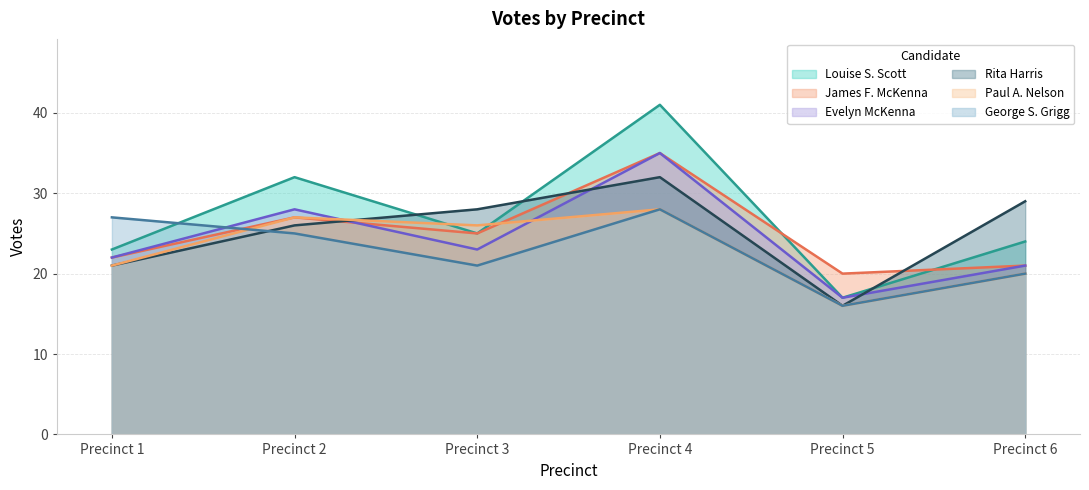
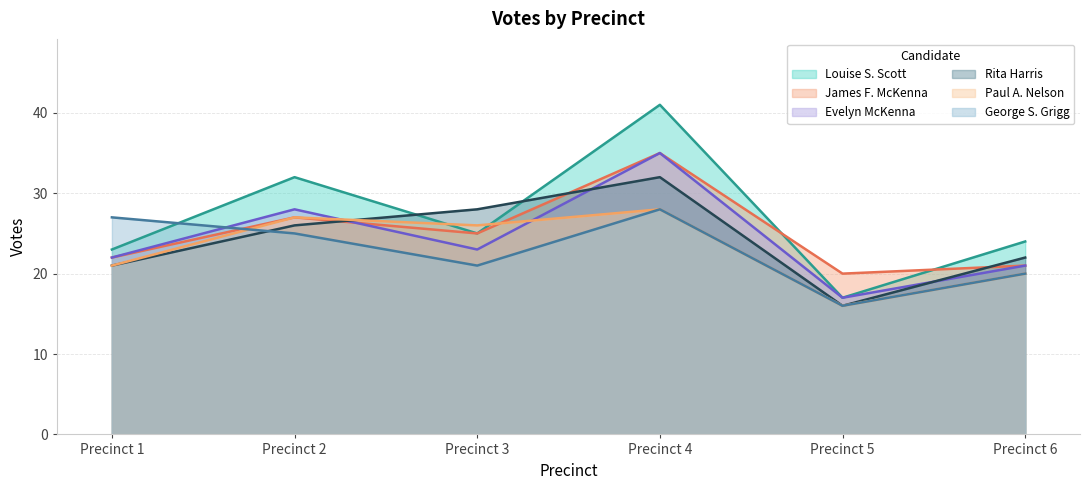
  {
    "Rita Harris": {
      "Precinct 2": 26,
      "Precinct 3": 28,
      "Precinct 4": 32,
-     "Precinct 6": 29
+     "Precinct 6": 22
    }
  }
